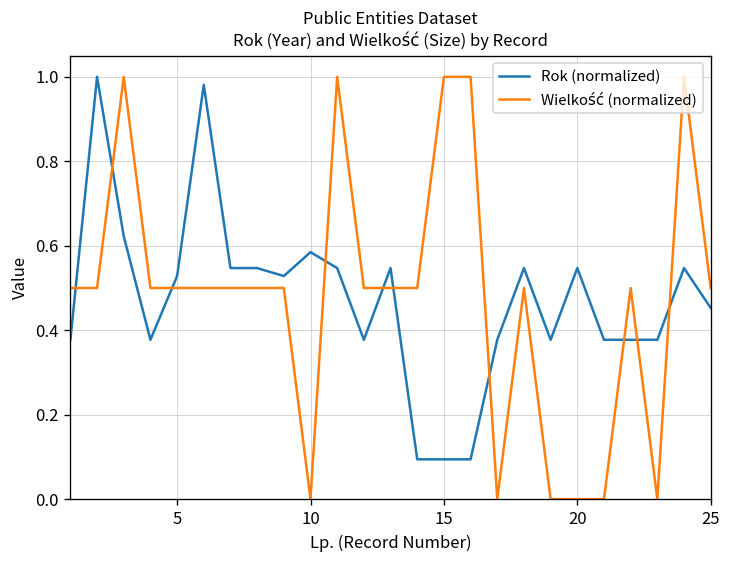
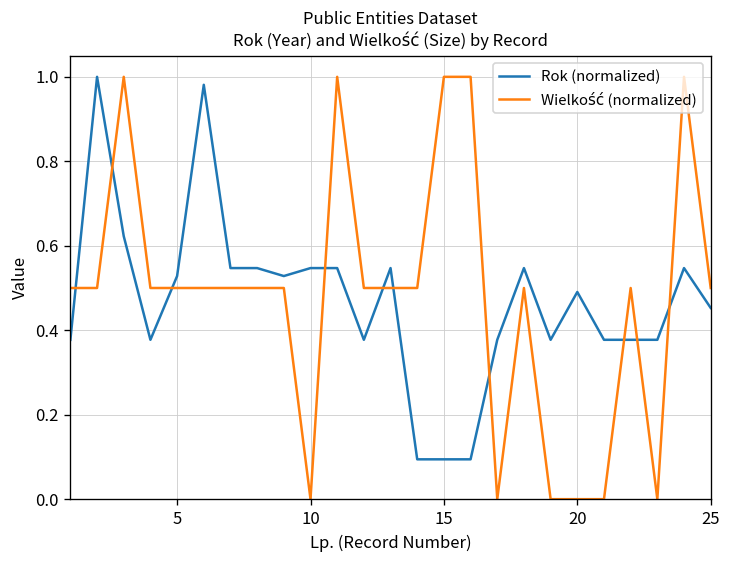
  {
    "Rok (normalized)": {
      "5": 0.53,
-     "10": 0.58,
+     "10": 0.55,
      "15": 0.09,
-     "20": 0.55,
+     "20": 0.49,
      "25": 0.45
    },
    "Wielkość (normalized)": {
      "5": 0.50,
      "10": 0.00,
      "15": 1.00,
      "20": 0.00,
      "25": 0.50
    }
  }
